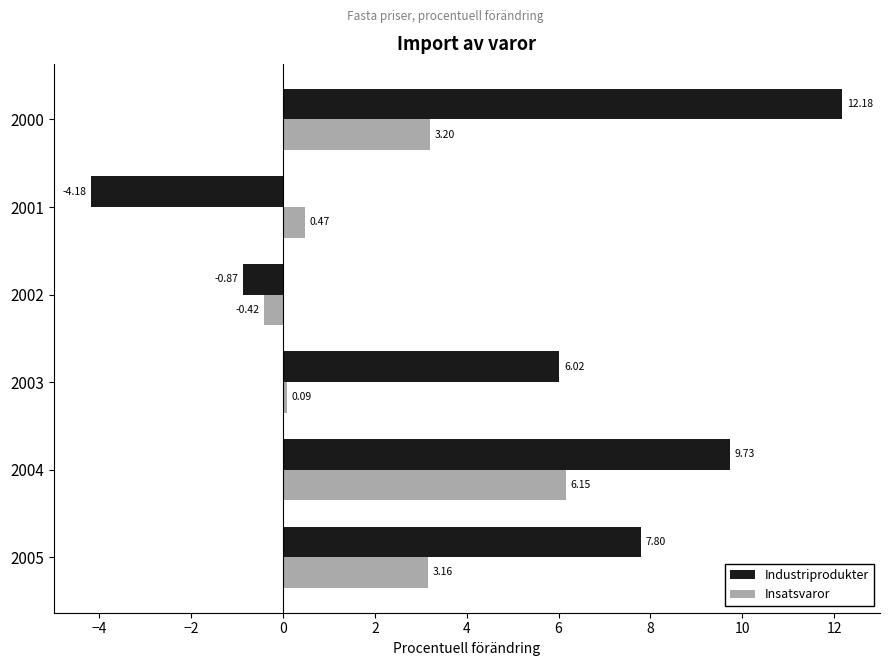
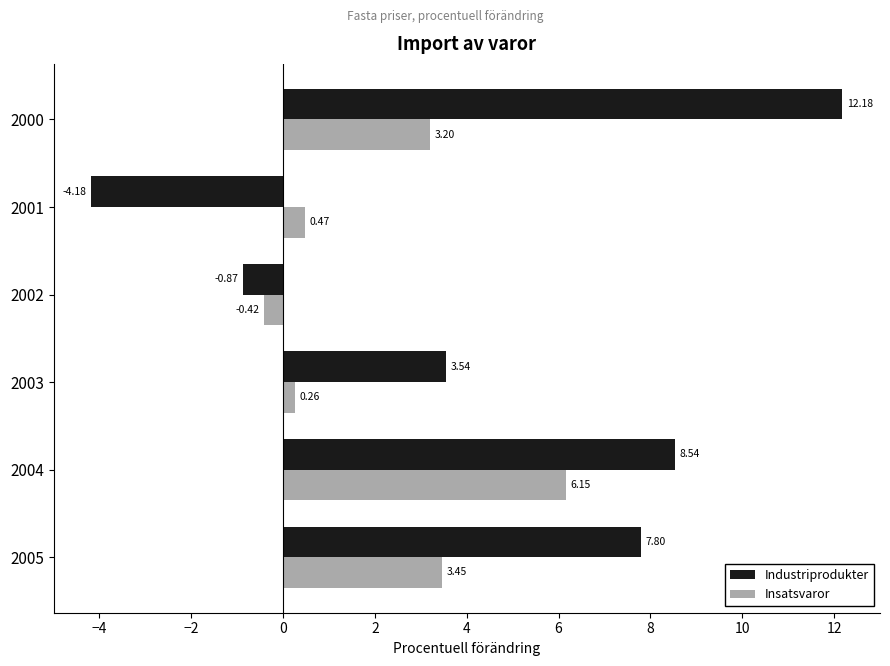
  {
    "Industriprodukter": {
      "2000": 12.18,
      "2001": -4.18,
      "2002": -0.87,
-     "2003": 6.02,
-     "2004": 9.73,
+     "2003": 3.54,
+     "2004": 8.54,
      "2005": 7.80
    },
    "Insatsvaror": {
      "2000": 3.20,
      "2001": 0.47,
      "2002": -0.42,
-     "2003": 0.09,
+     "2003": 0.26,
      "2004": 6.15,
-     "2005": 3.16
+     "2005": 3.45
    }
  }
